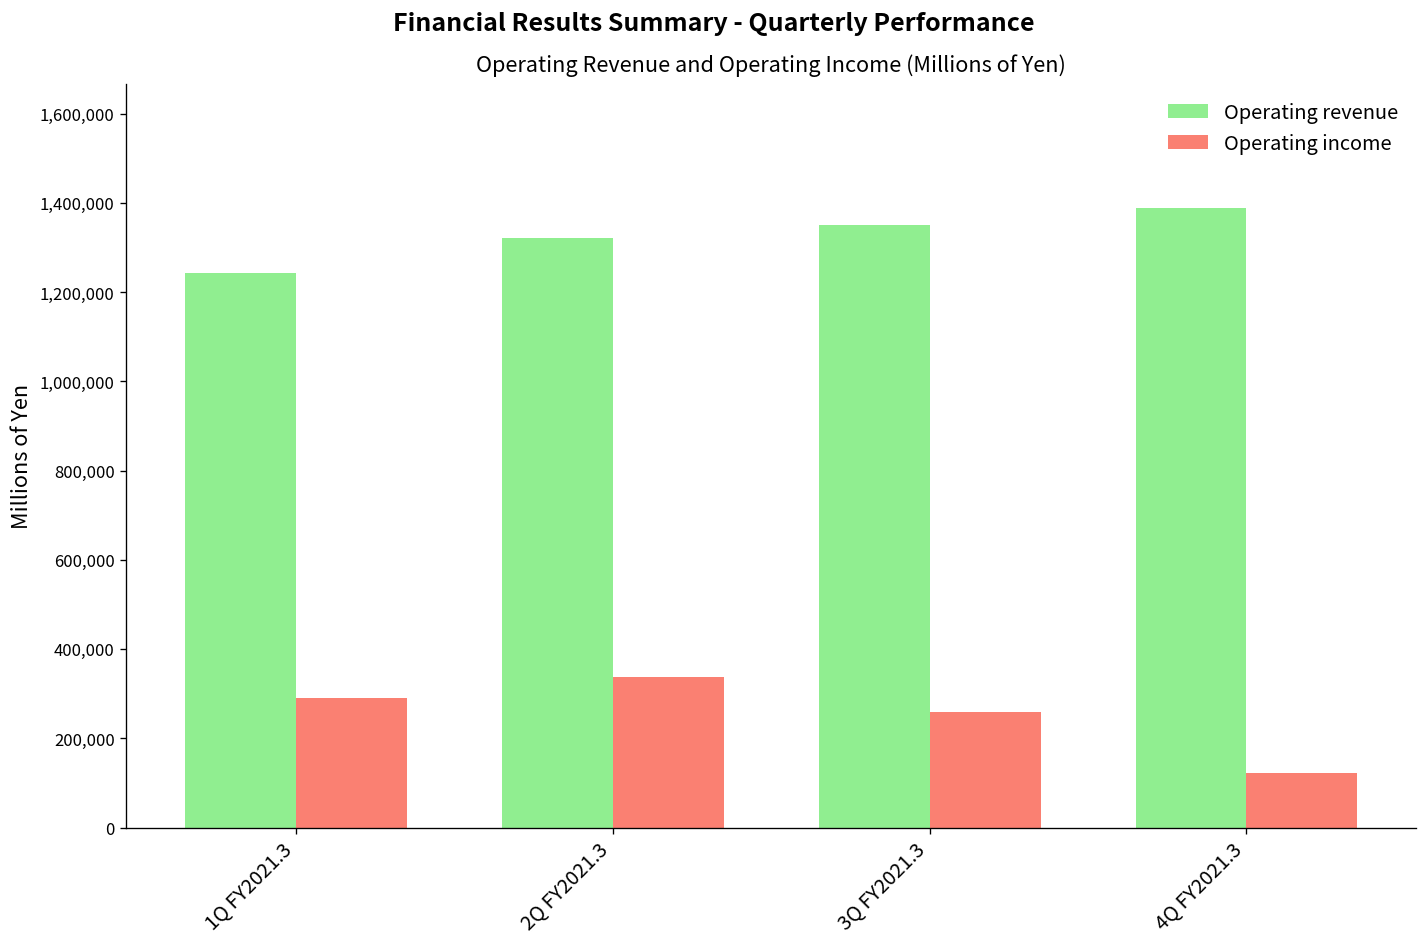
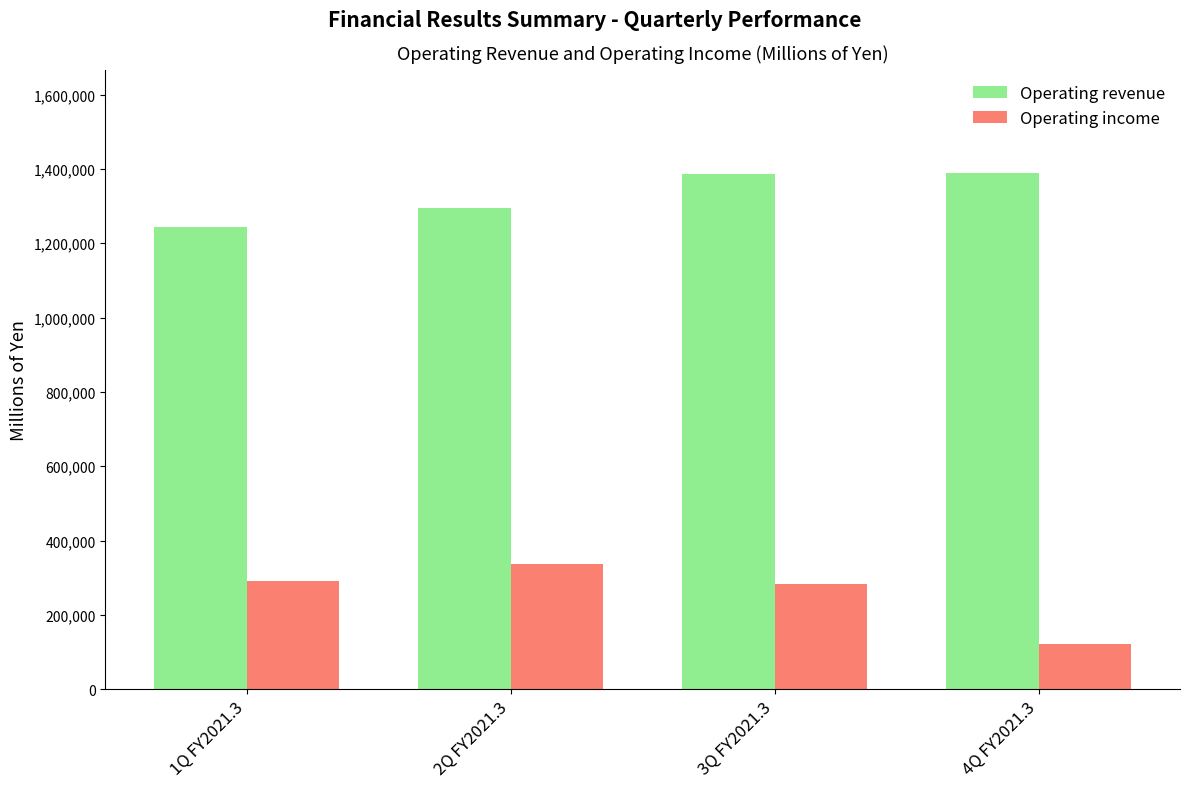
  {
    "Operating revenue": {
      "1Q FY2021.3": "1,240,000",
-     "2Q FY2021.3": "1,320,000",
-     "3Q FY2021.3": "1,350,000",
+     "2Q FY2021.3": "1,290,000",
+     "3Q FY2021.3": "1,390,000",
      "4Q FY2021.3": "1,390,000"
    },
    "Operating income": {
      "1Q FY2021.3": "290,000",
      "2Q FY2021.3": "340,000",
-     "3Q FY2021.3": "260,000",
+     "3Q FY2021.3": "280,000",
      "4Q FY2021.3": "120,000"
    }
  }
